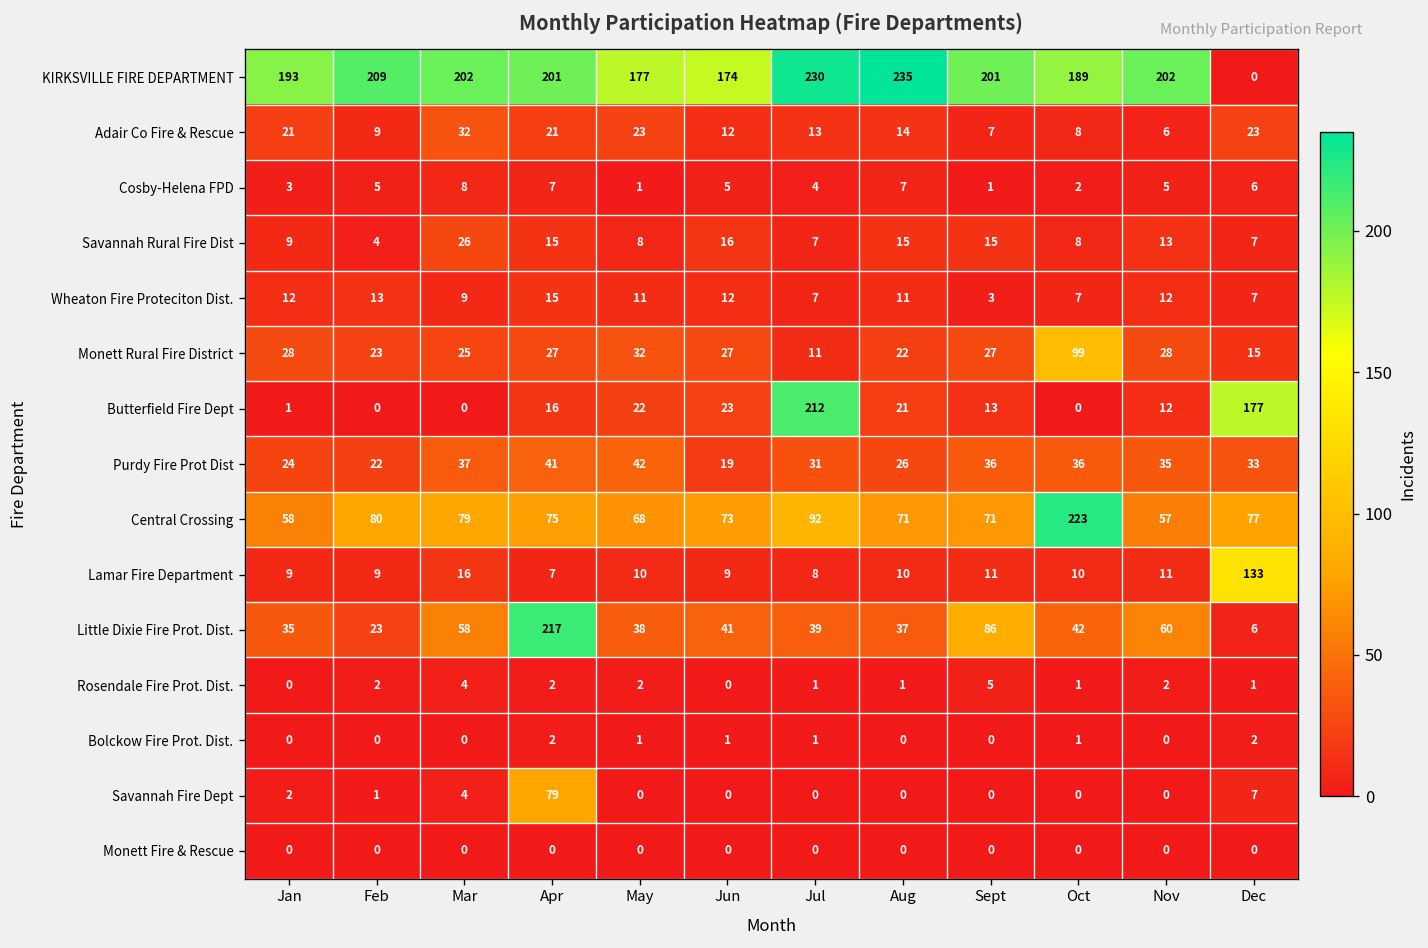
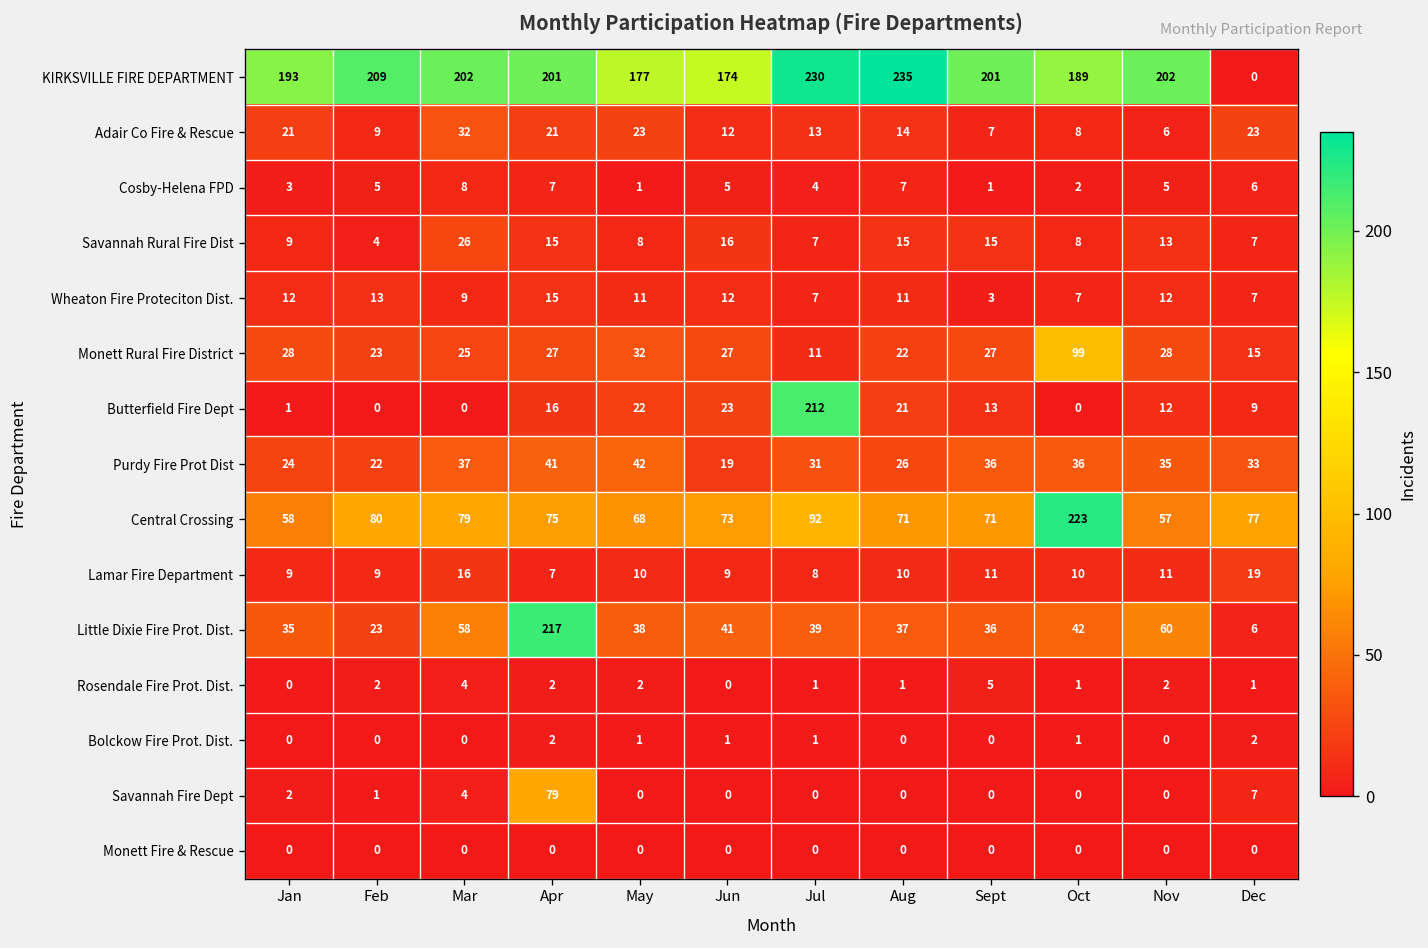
  {
    "KIRKSVILLE FIRE DEPARTMENT": {
      "Jan": 193,
      "Feb": 209,
      "Mar": 202,
      "Apr": 201,
      "May": 177,
      "Jun": 174,
      "Jul": 230,
      "Aug": 235,
      "Sept": 201,
      "Oct": 189,
      "Nov": 202,
      "Dec": 0
    },
    "Adair Co Fire & Rescue": {
      "Jan": 21,
      "Feb": 9,
      "Mar": 32,
      "Apr": 21,
      "May": 23,
      "Jun": 12,
      "Jul": 13,
      "Aug": 14,
      "Sept": 7,
      "Oct": 8,
      "Nov": 6,
      "Dec": 23
    },
    "Cosby-Helena FPD": {
      "Jan": 3,
      "Feb": 5,
      "Mar": 8,
      "Apr": 7,
      "May": 1,
      "Jun": 5,
      "Jul": 4,
      "Aug": 7,
      "Sept": 1,
      "Oct": 2,
      "Nov": 5,
      "Dec": 6
    },
    "Savannah Rural Fire Dist": {
      "Jan": 9,
      "Feb": 4,
      "Mar": 26,
      "Apr": 15,
      "May": 8,
      "Jun": 16,
      "Jul": 7,
      "Aug": 15,
      "Sept": 15,
      "Oct": 8,
      "Nov": 13,
      "Dec": 7
    },
    "Wheaton Fire Proteciton Dist.": {
      "Jan": 12,
      "Feb": 13,
      "Mar": 9,
      "Apr": 15,
      "May": 11,
      "Jun": 12,
      "Jul": 7,
      "Aug": 11,
      "Sept": 3,
      "Oct": 7,
      "Nov": 12,
      "Dec": 7
    },
    "Monett Rural Fire District": {
      "Jan": 28,
      "Feb": 23,
      "Mar": 25,
      "Apr": 27,
      "May": 32,
      "Jun": 27,
      "Jul": 11,
      "Aug": 22,
      "Sept": 27,
      "Oct": 99,
      "Nov": 28,
      "Dec": 15
    },
    "Butterfield Fire Dept": {
      "Jan": 1,
      "Feb": 0,
      "Mar": 0,
      "Apr": 16,
      "May": 22,
      "Jun": 23,
      "Jul": 212,
      "Aug": 21,
      "Sept": 13,
      "Oct": 0,
      "Nov": 12,
-     "Dec": 177
+     "Dec": 9
    },
    "Purdy Fire Prot Dist": {
      "Jan": 24,
      "Feb": 22,
      "Mar": 37,
      "Apr": 41,
      "May": 42,
      "Jun": 19,
      "Jul": 31,
      "Aug": 26,
      "Sept": 36,
      "Oct": 36,
      "Nov": 35,
      "Dec": 33
    },
    "Central Crossing": {
      "Jan": 58,
      "Feb": 80,
      "Mar": 79,
      "Apr": 75,
      "May": 68,
      "Jun": 73,
      "Jul": 92,
      "Aug": 71,
      "Sept": 71,
      "Oct": 223,
      "Nov": 57,
      "Dec": 77
    },
    "Lamar Fire Department": {
      "Jan": 9,
      "Feb": 9,
      "Mar": 16,
      "Apr": 7,
      "May": 10,
      "Jun": 9,
      "Jul": 8,
      "Aug": 10,
      "Sept": 11,
      "Oct": 10,
      "Nov": 11,
-     "Dec": 133
+     "Dec": 19
    },
    "Little Dixie Fire Prot. Dist.": {
      "Jan": 35,
      "Feb": 23,
      "Mar": 58,
      "Apr": 217,
      "May": 38,
      "Jun": 41,
      "Jul": 39,
      "Aug": 37,
-     "Sept": 86,
+     "Sept": 36,
      "Oct": 42,
      "Nov": 60,
      "Dec": 6
    },
    "Rosendale Fire Prot. Dist.": {
      "Jan": 0,
      "Feb": 2,
      "Mar": 4,
      "Apr": 2,
      "May": 2,
      "Jun": 0,
      "Jul": 1,
      "Aug": 1,
      "Sept": 5,
      "Oct": 1,
      "Nov": 2,
      "Dec": 1
    },
    "Bolckow Fire Prot. Dist.": {
      "Jan": 0,
      "Feb": 0,
      "Mar": 0,
      "Apr": 2,
      "May": 1,
      "Jun": 1,
      "Jul": 1,
      "Aug": 0,
      "Sept": 0,
      "Oct": 1,
      "Nov": 0,
      "Dec": 2
    },
    "Savannah Fire Dept": {
      "Jan": 2,
      "Feb": 1,
      "Mar": 4,
      "Apr": 79,
      "May": 0,
      "Jun": 0,
      "Jul": 0,
      "Aug": 0,
      "Sept": 0,
      "Oct": 0,
      "Nov": 0,
      "Dec": 7
    },
    "Monett Fire & Rescue": {
      "Jan": 0,
      "Feb": 0,
      "Mar": 0,
      "Apr": 0,
      "May": 0,
      "Jun": 0,
      "Jul": 0,
      "Aug": 0,
      "Sept": 0,
      "Oct": 0,
      "Nov": 0,
      "Dec": 0
    }
  }
